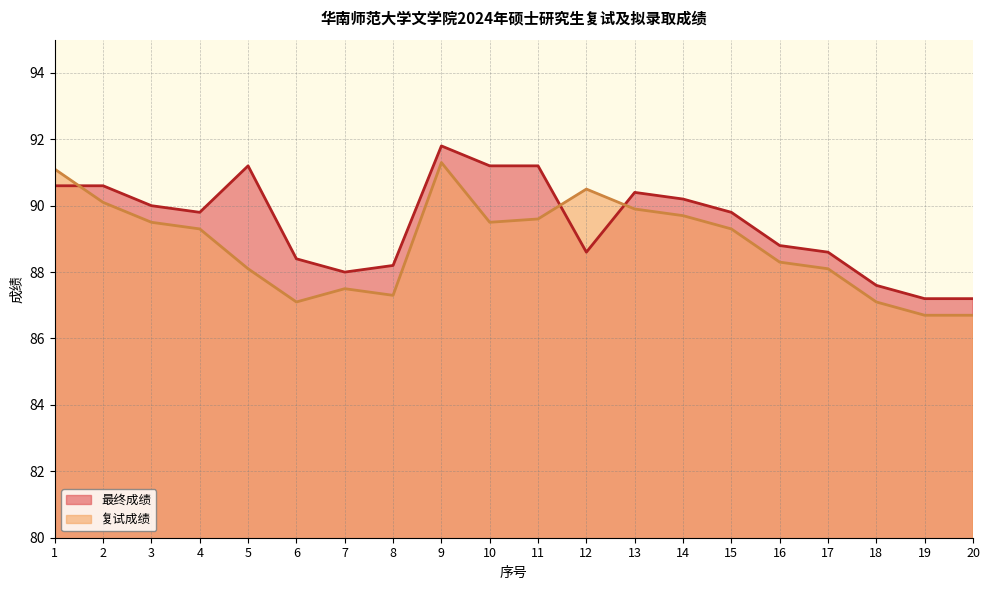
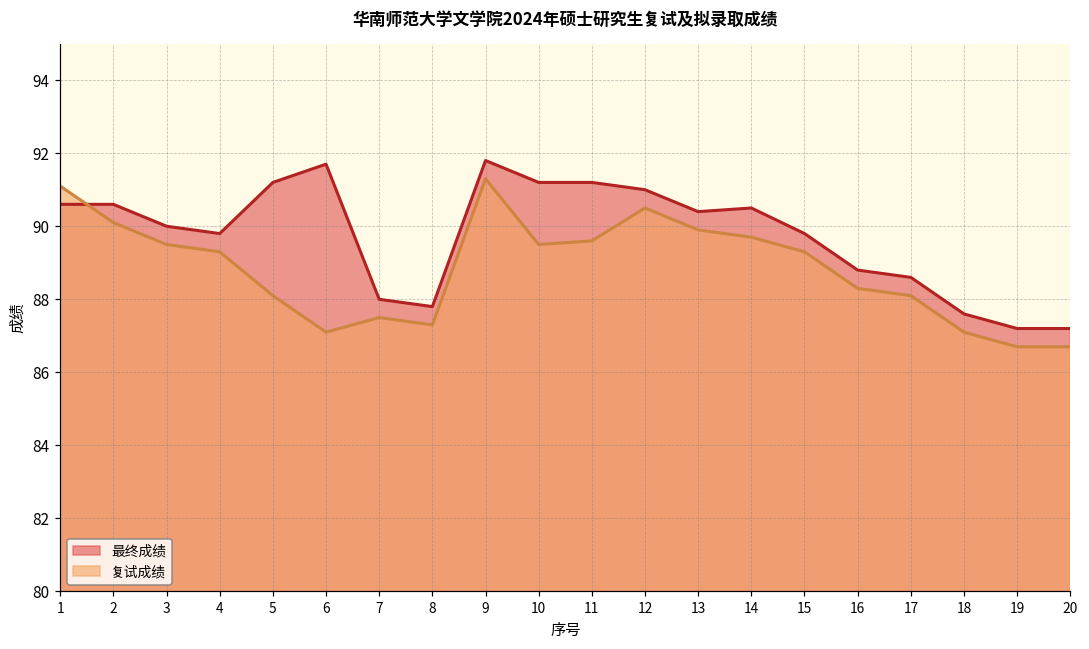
  {
    "最终成绩": {
      "1": 90.6,
      "2": 90.6,
      "3": 90.0,
      "4": 89.8,
      "5": 91.2,
-     "6": 88.4,
+     "6": 91.7,
      "7": 88.0,
-     "8": 88.2,
+     "8": 87.8,
      "9": 91.8,
      "10": 91.2,
      "11": 91.2,
-     "12": 88.6,
+     "12": 91.0,
      "13": 90.4,
-     "14": 90.2,
+     "14": 90.5,
      "15": 89.8,
      "16": 88.8,
      "17": 88.6,
      "18": 87.6,
      "19": 87.2,
      "20": 87.2
    },
    "复试成绩": {
      "1": 91.1,
      "2": 90.1,
      "3": 89.5,
      "4": 89.3,
      "5": 88.1,
      "6": 87.1,
      "7": 87.5,
      "8": 87.3,
      "9": 91.3,
      "10": 89.5,
      "11": 89.6,
      "12": 90.5,
      "13": 89.9,
      "14": 89.7,
      "15": 89.3,
      "16": 88.3,
      "17": 88.1,
      "18": 87.1,
      "19": 86.7,
      "20": 86.7
    }
  }
